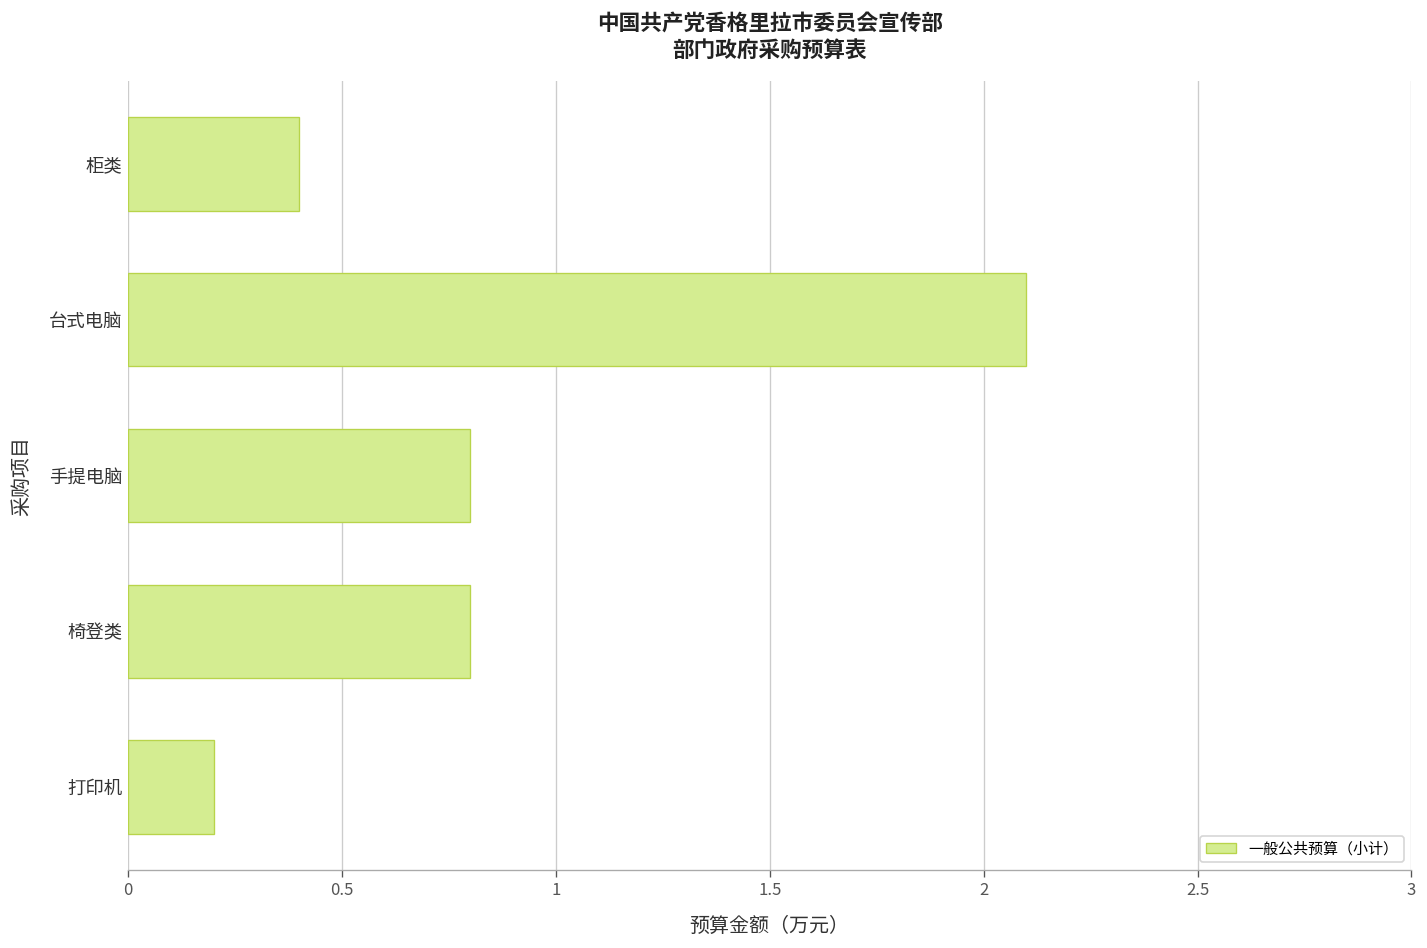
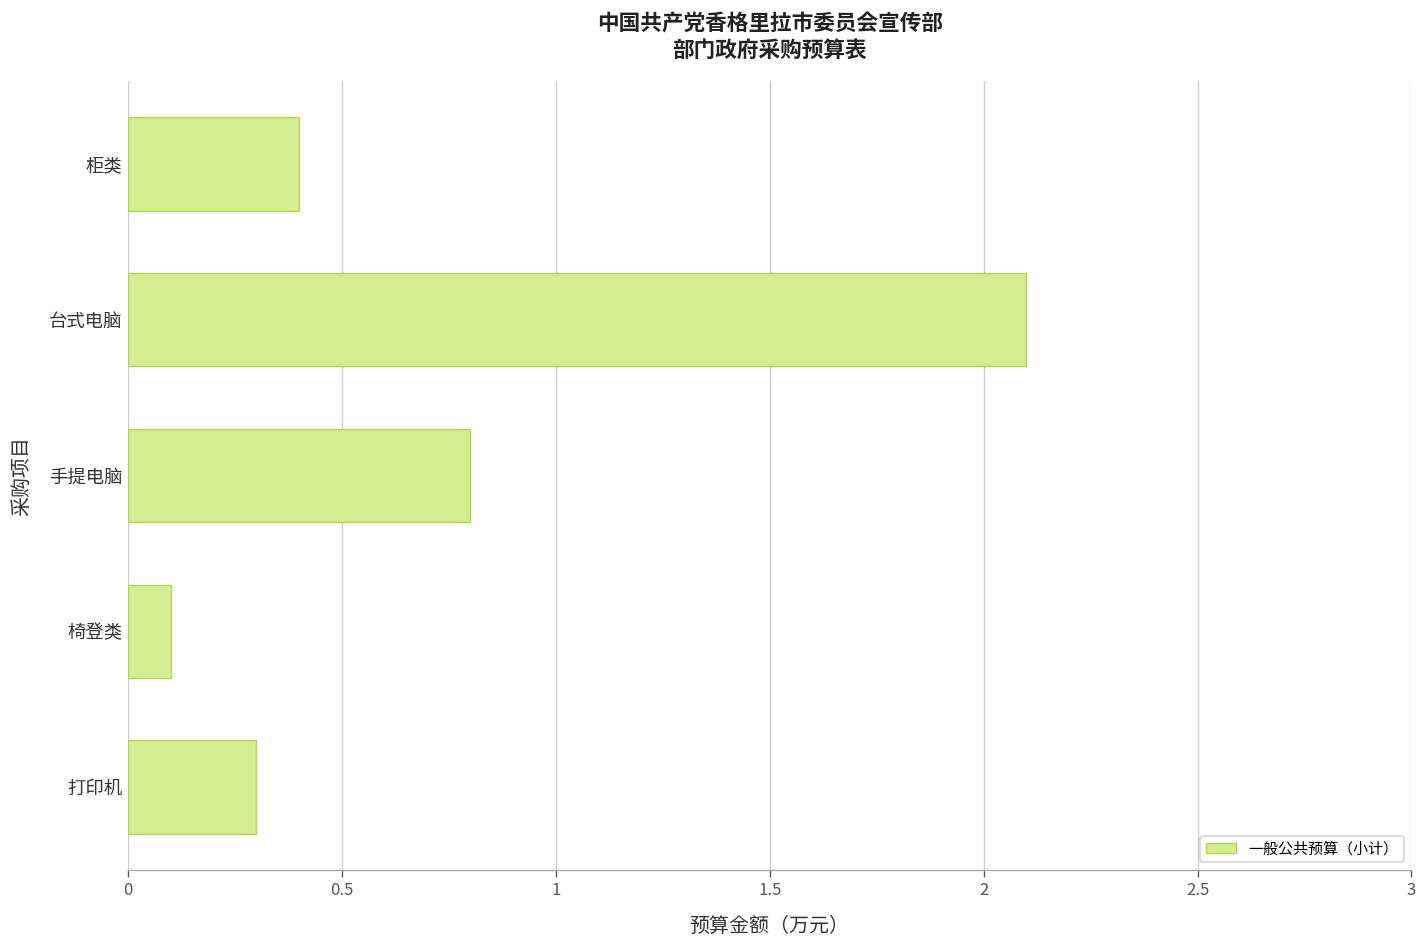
  {
    "柜类": 0.4,
    "台式电脑": 2.1,
    "手提电脑": 0.8,
-   "椅登类": 0.8,
-   "打印机": 0.2
+   "椅登类": 0.1,
+   "打印机": 0.3
  }
